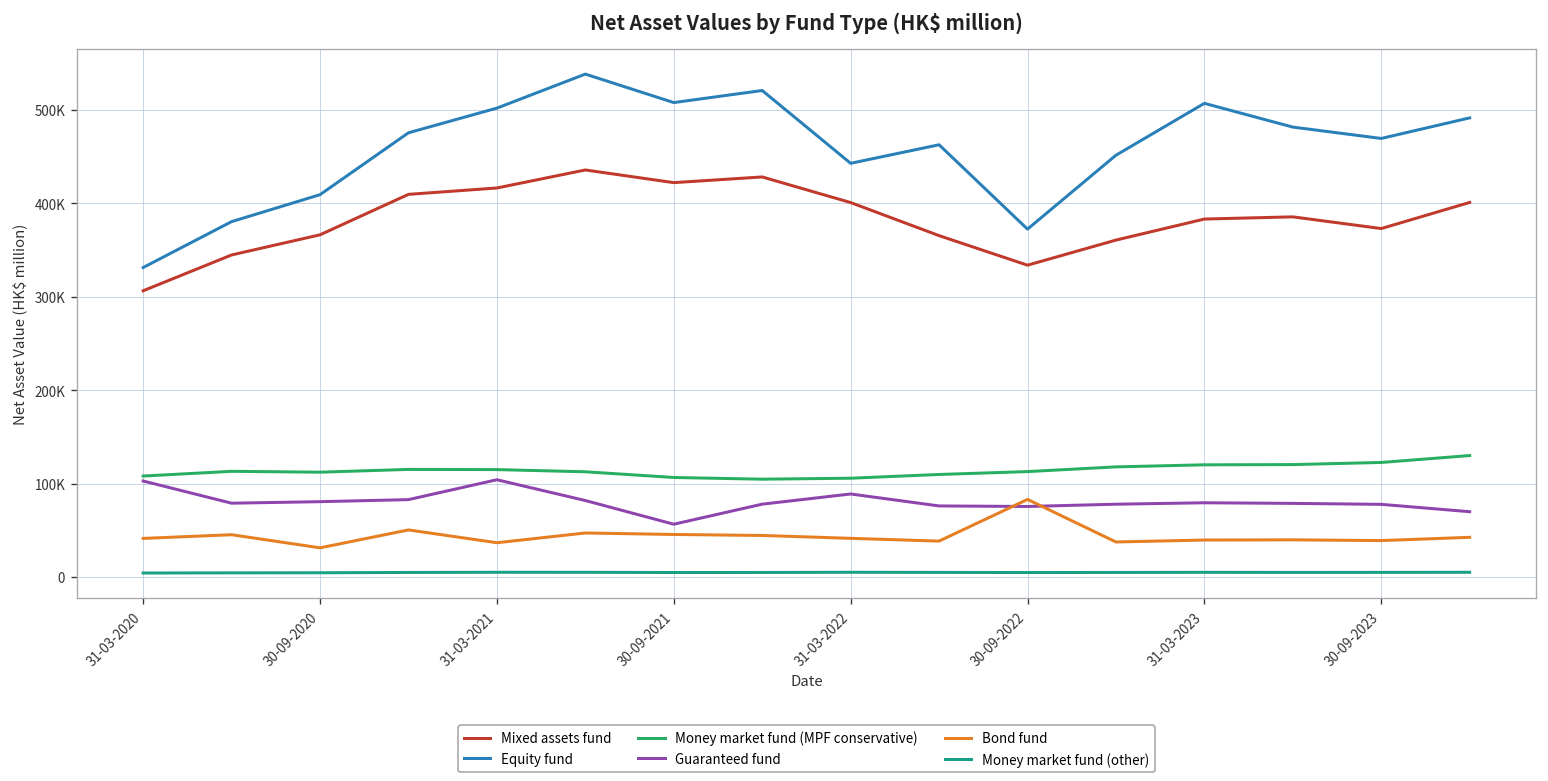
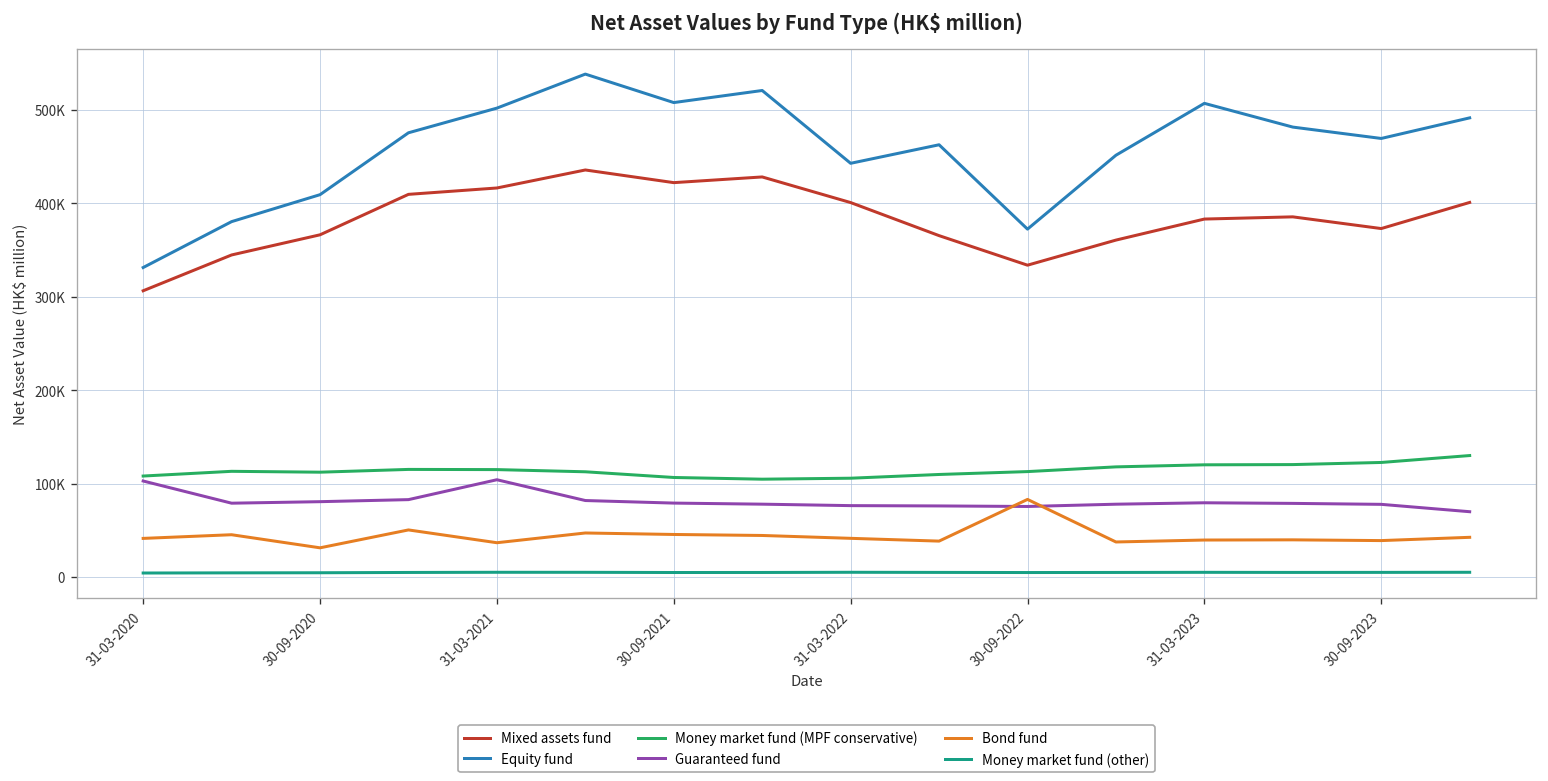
  {
    "Mixed assets fund": {
      "31-03-2020": 310000,
      "30-09-2020": 370000,
      "31-03-2021": 420000,
      "30-09-2021": 420000,
      "31-03-2022": 400000,
      "30-09-2022": 330000,
      "31-03-2023": 380000,
      "30-09-2023": 370000
    },
    "Equity fund": {
      "31-03-2020": 330000,
      "30-09-2020": 410000,
      "31-03-2021": 500000,
      "30-09-2021": 510000,
      "31-03-2022": 440000,
      "30-09-2022": 370000,
      "31-03-2023": 510000,
      "30-09-2023": 470000
    },
    "Guaranteed fund": {
      "31-03-2020": 100000,
      "30-09-2020": 80000,
      "31-03-2021": 100000,
-     "30-09-2021": 60000,
-     "31-03-2022": 90000,
+     "30-09-2021": 80000,
+     "31-03-2022": 80000,
      "30-09-2022": 80000,
      "31-03-2023": 80000,
      "30-09-2023": 80000
    },
    "Bond fund": {
      "31-03-2020": 40000,
      "30-09-2020": 30000,
      "31-03-2021": 40000,
      "30-09-2021": 50000,
      "31-03-2022": 40000,
      "30-09-2022": 80000,
      "31-03-2023": 40000,
      "30-09-2023": 40000
    }
  }
